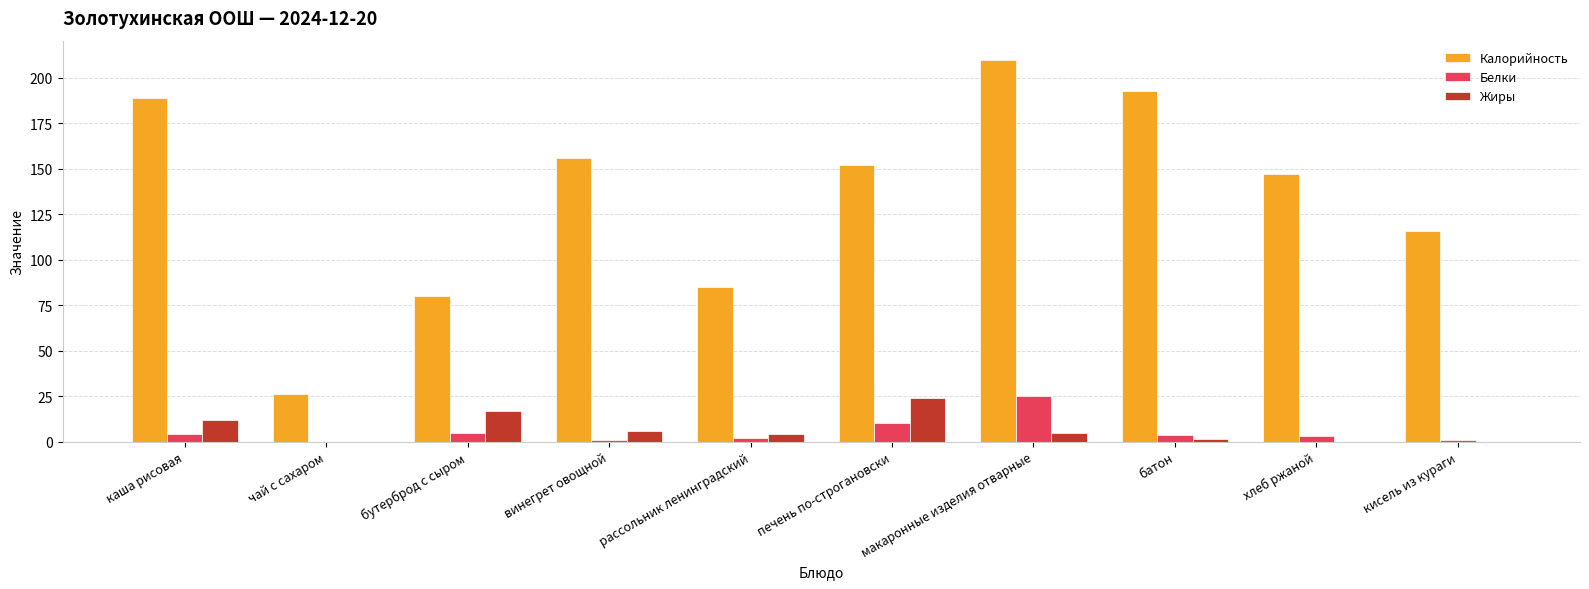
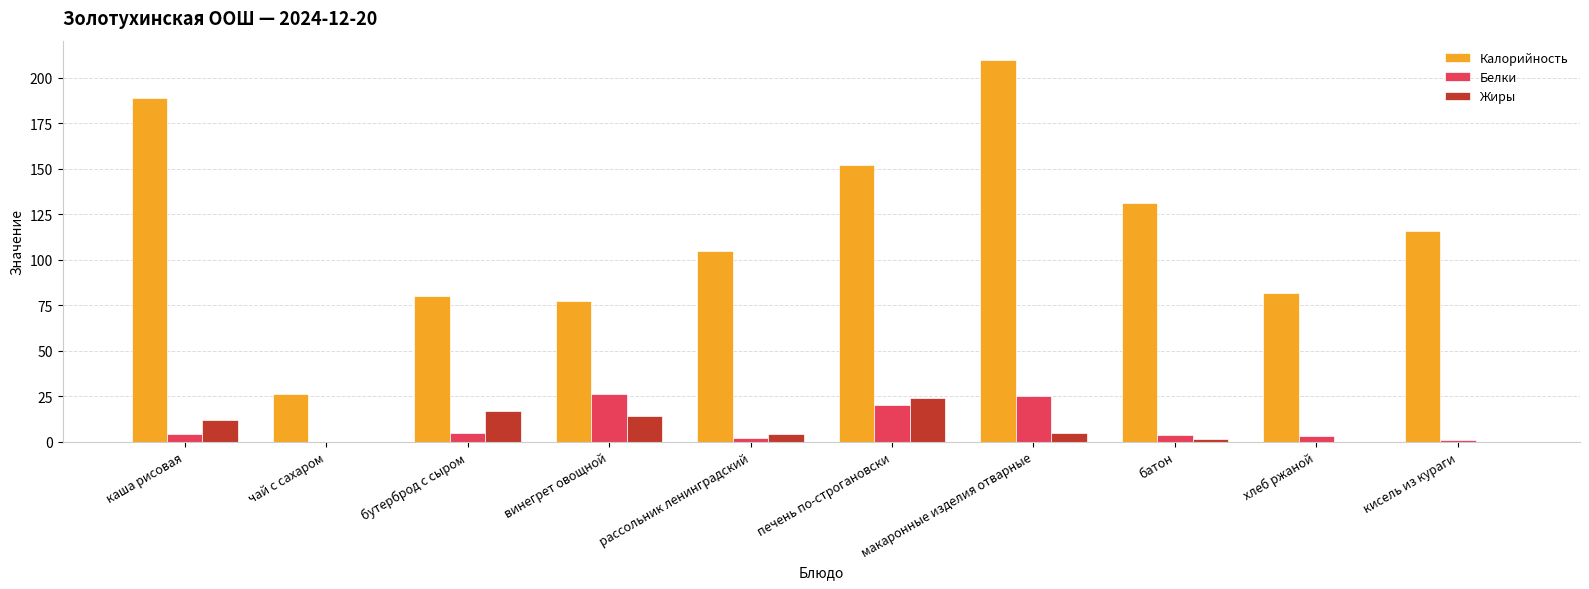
  {
    "Калорийность": {
      "каша рисовая": 189,
      "чай с сахаром": 26,
      "бутерброд с сыром": 80,
-     "винегрет овощной": 156,
-     "рассольник ленинградский": 85,
+     "винегрет овощной": 78,
+     "рассольник ленинградский": 105,
      "печень по-строгановски": 152,
      "макаронные изделия отварные": 210,
-     "батон": 193,
-     "хлеб ржаной": 147,
+     "батон": 131,
+     "хлеб ржаной": 82,
      "кисель из кураги": 116
    },
    "Белки": {
      "каша рисовая": 4,
      "чай с сахаром": 0,
      "бутерброд с сыром": 5,
-     "винегрет овощной": 1,
+     "винегрет овощной": 26,
      "рассольник ленинградский": 2,
-     "печень по-строгановски": 10,
+     "печень по-строгановски": 20,
      "макаронные изделия отварные": 25,
      "батон": 4,
      "хлеб ржаной": 3
    },
    "Жиры": {
      "каша рисовая": 12,
      "чай с сахаром": 0,
      "бутерброд с сыром": 17,
-     "винегрет овощной": 6,
+     "винегрет овощной": 14,
      "рассольник ленинградский": 4,
      "печень по-строгановски": 24,
      "макаронные изделия отварные": 5,
      "батон": 1,
      "хлеб ржаной": 0,
      "кисель из кураги": 0
    }
  }
